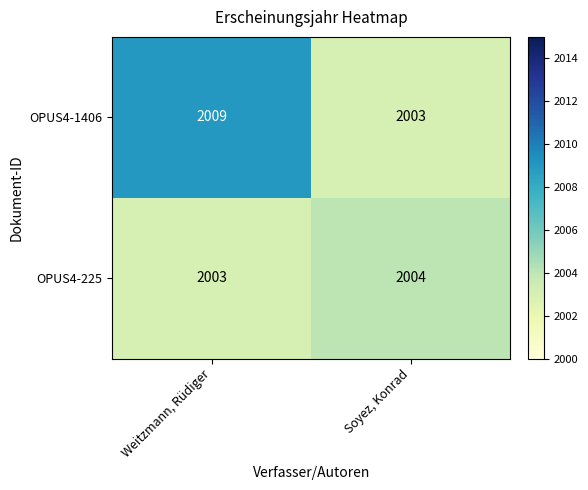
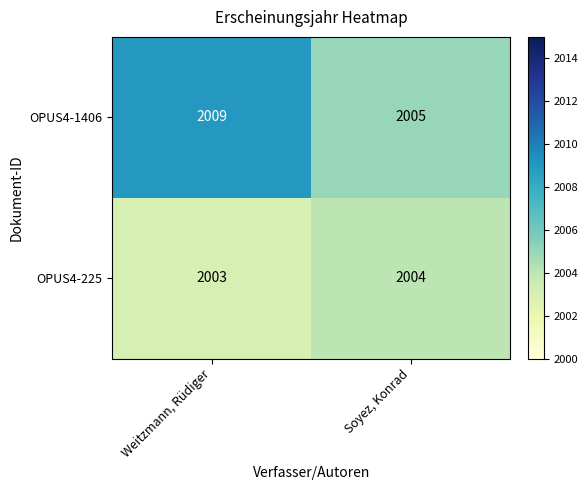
  {
    "OPUS4-1406": {
      "Weitzmann, Rüdiger": 2009,
-     "Soyez, Konrad": 2003
+     "Soyez, Konrad": 2005
    },
    "OPUS4-225": {
      "Weitzmann, Rüdiger": 2003,
      "Soyez, Konrad": 2004
    }
  }
